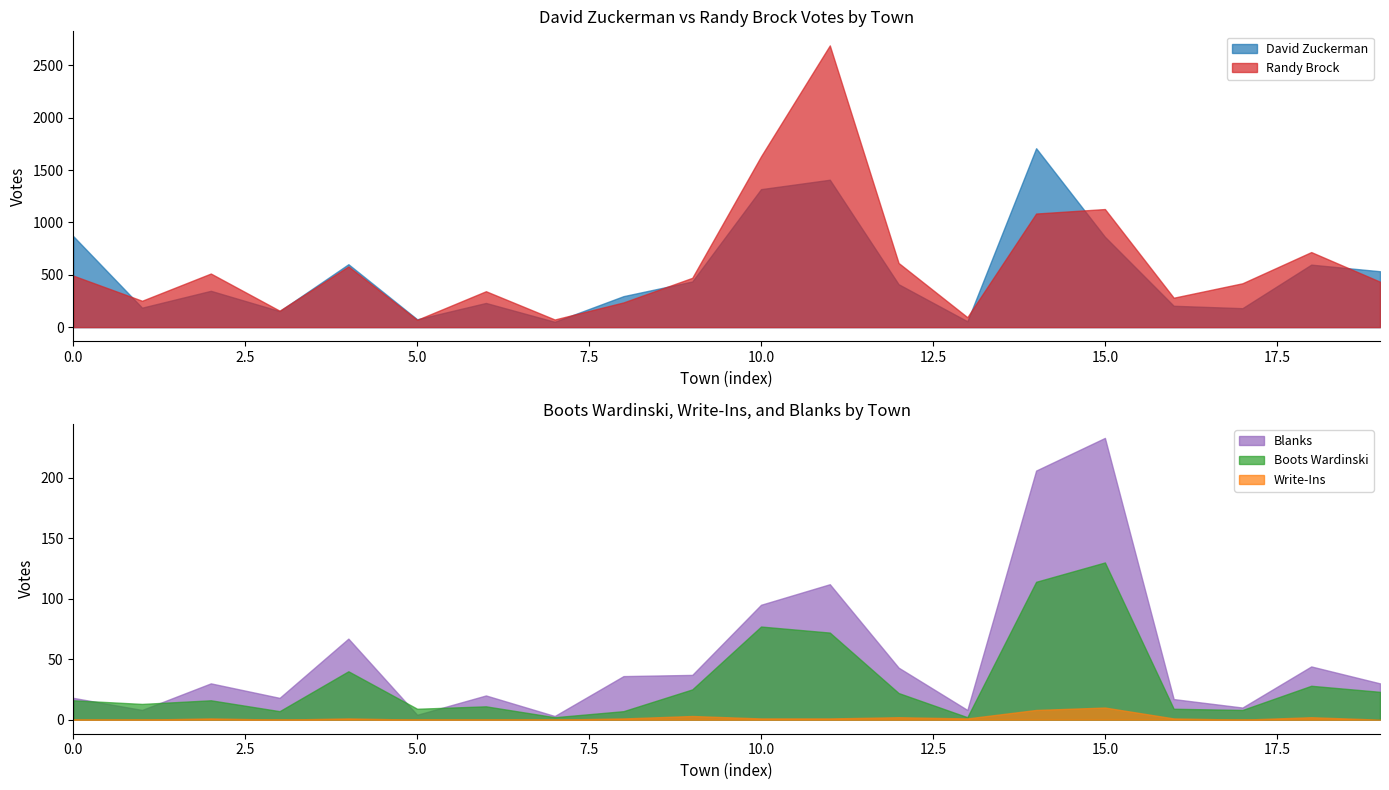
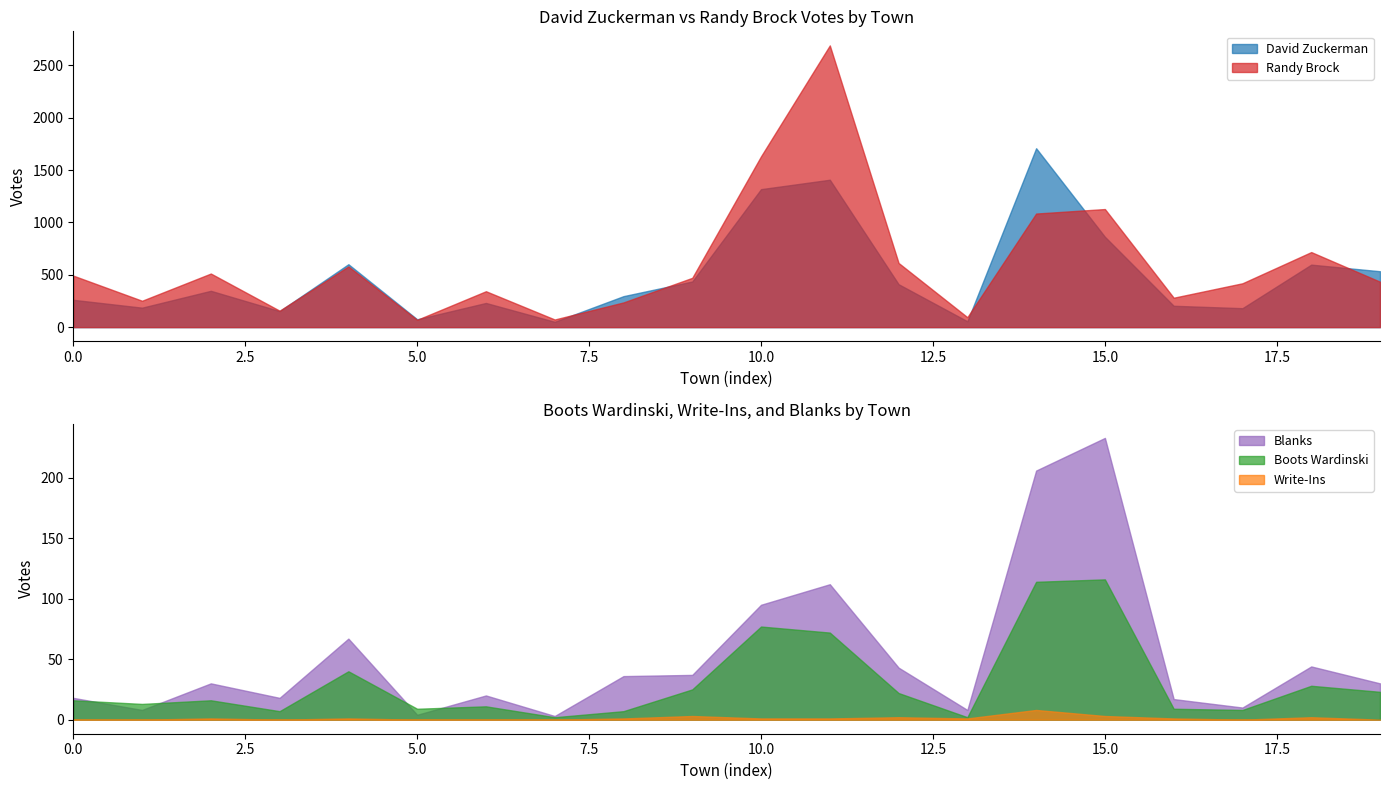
  {
    "David Zuckerman vs Randy Brock Votes by Town": {
      "David Zuckerman": {
-       "0.0": 870,
+       "0.0": 260,
        "10.0": 1320,
        "15.0": 860
      },
      "Randy Brock": {
        "0.0": 490,
        "10.0": 1630,
        "15.0": 1130
      }
    },
    "Boots Wardinski, Write-Ins, and Blanks by Town": {
      "Blanks": {
        "5.0": 4,
        "10.0": 95,
        "15.0": 233
      },
      "Boots Wardinski": {
        "5.0": 9,
        "10.0": 77,
-       "15.0": 130
+       "15.0": 116
      },
      "Write-Ins": {
        "0.0": 0,
        "5.0": 0,
-       "15.0": 10
+       "15.0": 3
      }
    }
  }
